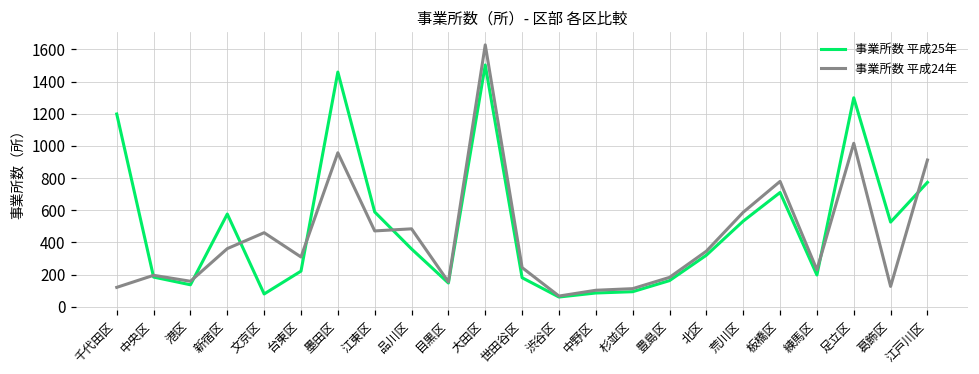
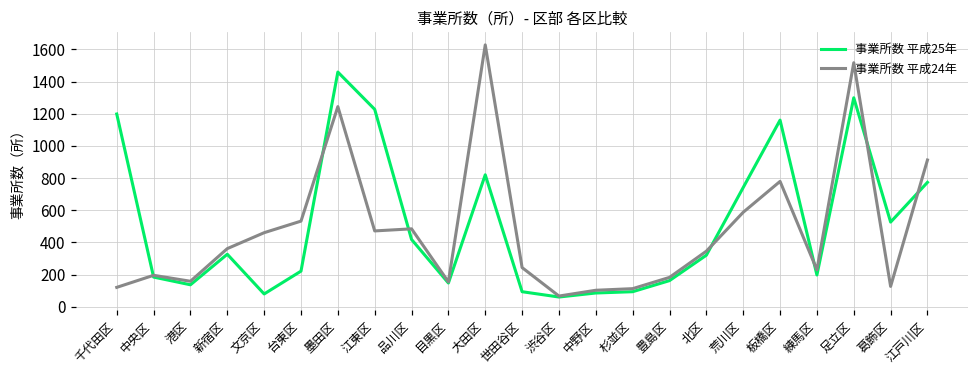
  {
    "事業所数 平成25年": {
      "千代田区": 1200,
      "港区": 140,
-     "新宿区": 580,
+     "新宿区": 330,
      "文京区": 80,
      "台東区": 220,
      "墨田区": 1460,
-     "江東区": 590,
-     "品川区": 360,
-     "大田区": 1500,
-     "世田谷区": 180,
+     "江東区": 1230,
+     "品川区": 420,
+     "大田区": 820,
+     "世田谷区": 90,
      "杉並区": 90,
      "豊島区": 160,
      "北区": 320,
-     "荒川区": 530,
-     "板橋区": 710,
+     "荒川区": 740,
+     "板橋区": 1160,
      "練馬区": 200,
      "足立区": 1300,
      "葛飾区": 530,
      "江戸川区": 770
    },
    "事業所数 平成24年": {
      "千代田区": 120,
      "港区": 160,
      "新宿区": 360,
      "文京区": 460,
-     "台東区": 310,
-     "墨田区": 960,
+     "台東区": 530,
+     "墨田区": 1240,
      "江東区": 470,
      "品川区": 480,
      "大田区": 1630,
      "世田谷区": 240,
      "杉並区": 110,
      "豊島区": 180,
      "北区": 350,
      "荒川区": 590,
      "板橋区": 780,
      "練馬区": 230,
-     "足立区": 1020,
+     "足立区": 1520,
      "葛飾区": 130,
      "江戸川区": 910
    }
  }
